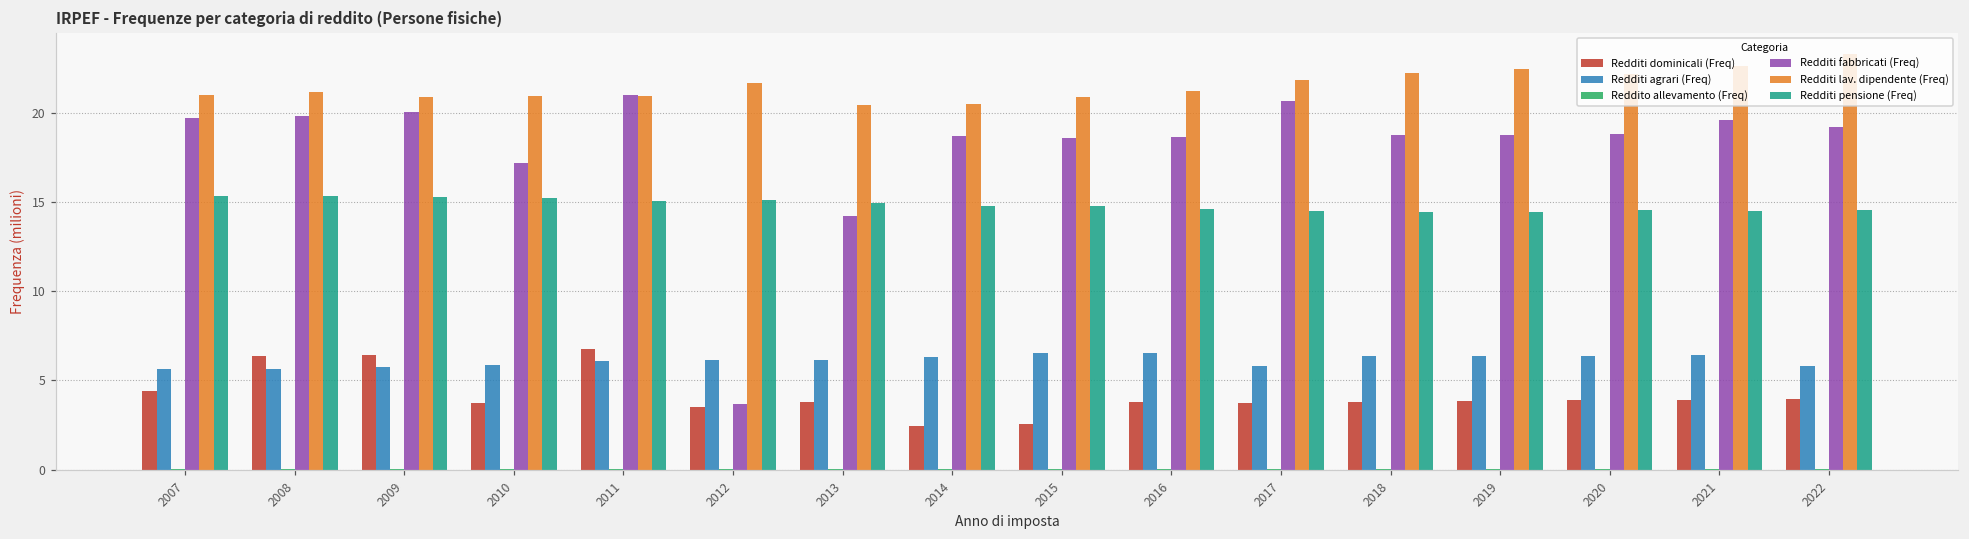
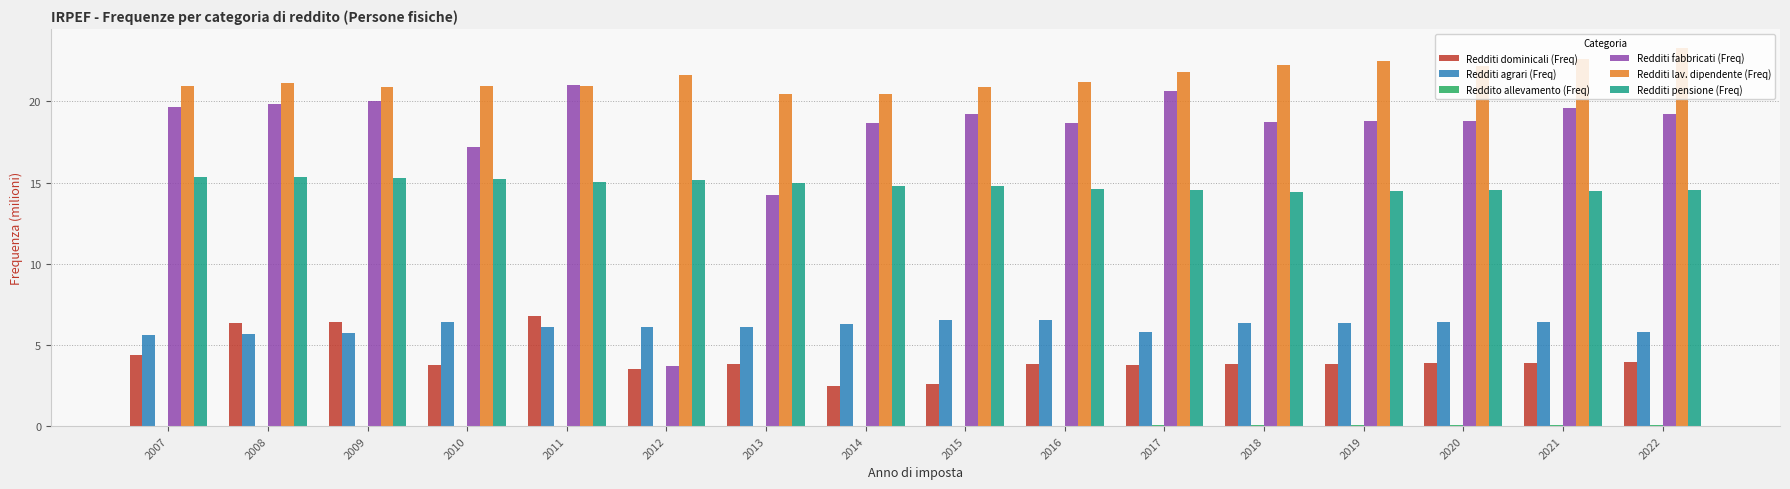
  {
    "Redditi dominicali (Freq)": {
      "2007": 4.4,
      "2008": 6.4,
      "2009": 6.4,
      "2010": 3.8,
      "2011": 6.8,
      "2012": 3.5,
      "2013": 3.8,
      "2014": 2.5,
      "2015": 2.6,
      "2016": 3.8,
      "2017": 3.8,
      "2018": 3.8,
      "2019": 3.8,
      "2020": 3.9,
      "2021": 3.9,
      "2022": 3.9
    },
    "Redditi agrari (Freq)": {
      "2007": 5.6,
      "2008": 5.7,
      "2009": 5.7,
-     "2010": 5.9,
+     "2010": 6.4,
      "2011": 6.1,
      "2012": 6.1,
      "2013": 6.1,
      "2014": 6.3,
      "2015": 6.5,
      "2016": 6.6,
      "2017": 5.8,
      "2018": 6.4,
      "2019": 6.4,
      "2020": 6.4,
      "2021": 6.4,
      "2022": 5.8
    },
    "Redditi fabbricati (Freq)": {
      "2007": 19.7,
      "2008": 19.8,
      "2009": 20.1,
      "2010": 17.2,
      "2011": 21.0,
      "2012": 3.7,
      "2013": 14.2,
      "2014": 18.7,
-     "2015": 18.6,
+     "2015": 19.2,
      "2016": 18.6,
      "2017": 20.6,
      "2018": 18.8,
      "2019": 18.8,
      "2020": 18.8,
      "2021": 19.6,
      "2022": 19.2
    },
    "Redditi lav. dipendente (Freq)": {
      "2007": 21.0,
      "2008": 21.1,
      "2009": 20.9,
      "2010": 20.9,
      "2011": 21.0,
      "2012": 21.7,
      "2013": 20.5,
      "2014": 20.5,
      "2015": 20.9,
      "2016": 21.2,
      "2017": 21.8,
      "2018": 22.2,
      "2019": 22.5
    }
  }
